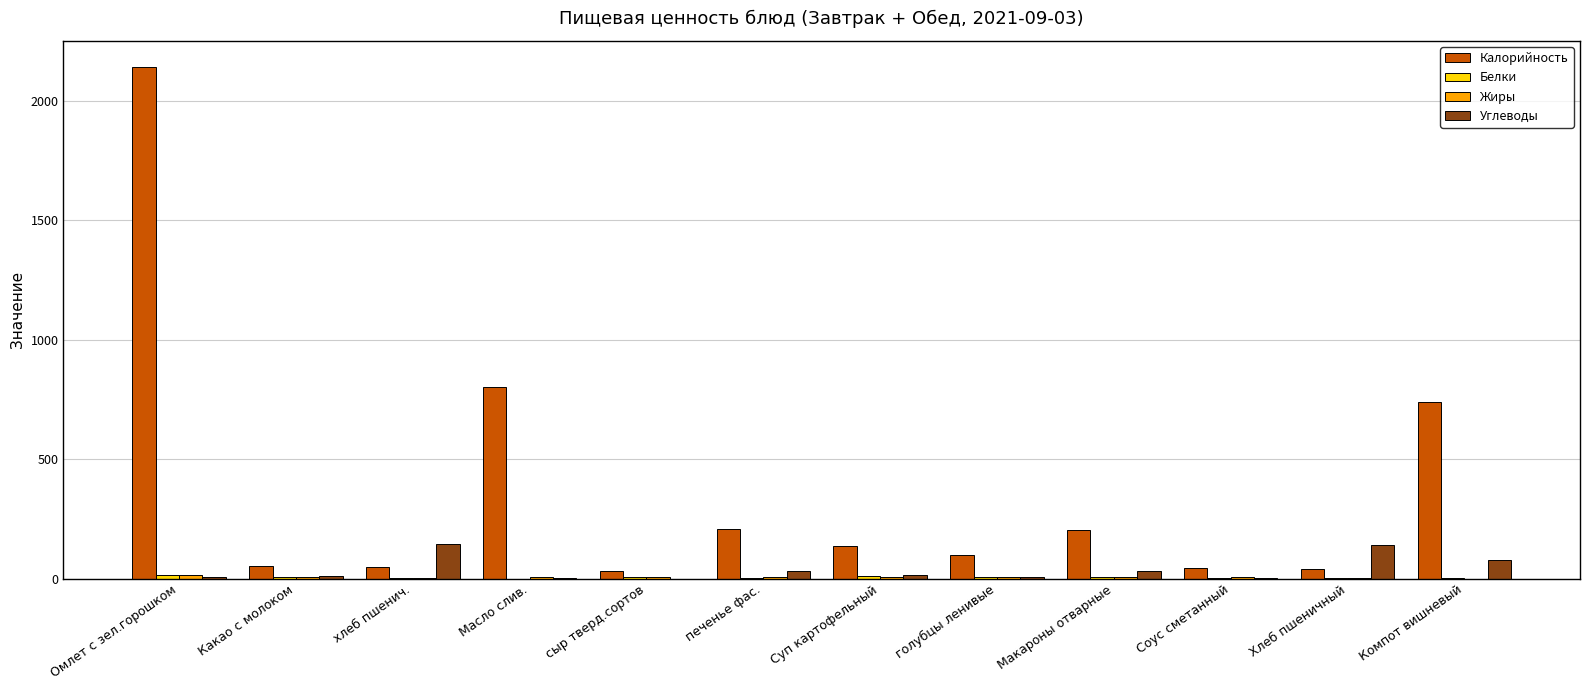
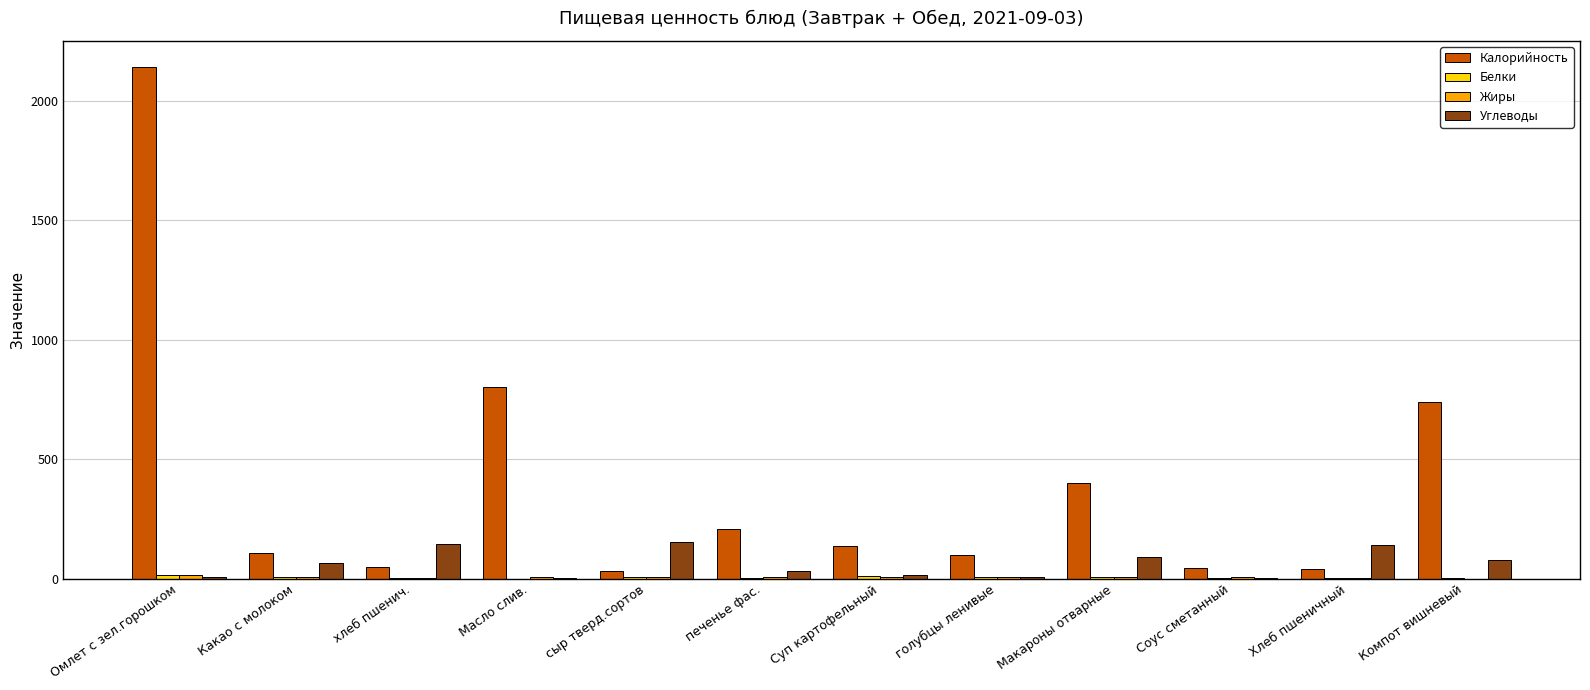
  {
    "Калорийность": {
      "Омлет с зел.горошком": 2150,
-     "Какао с молоком": 50,
+     "Какао с молоком": 110,
      "хлеб пшенич.": 50,
      "Масло слив.": 800,
      "сыр тверд.сортов": 30,
      "печенье фас.": 210,
      "Суп картофельный": 140,
      "голубцы ленивые": 100,
-     "Макароны отварные": 200,
+     "Макароны отварные": 400,
      "Соус сметанный": 40,
      "Хлеб пшеничный": 40,
      "Компот вишневый": 740
    },
    "Углеводы": {
-     "Какао с молоком": 10,
+     "Какао с молоком": 60,
      "хлеб пшенич.": 150,
-     "сыр тверд.сортов": 0,
+     "сыр тверд.сортов": 150,
      "печенье фас.": 30,
      "Суп картофельный": 20,
-     "Макароны отварные": 30,
+     "Макароны отварные": 90,
      "Хлеб пшеничный": 140,
      "Компот вишневый": 80
    }
  }
